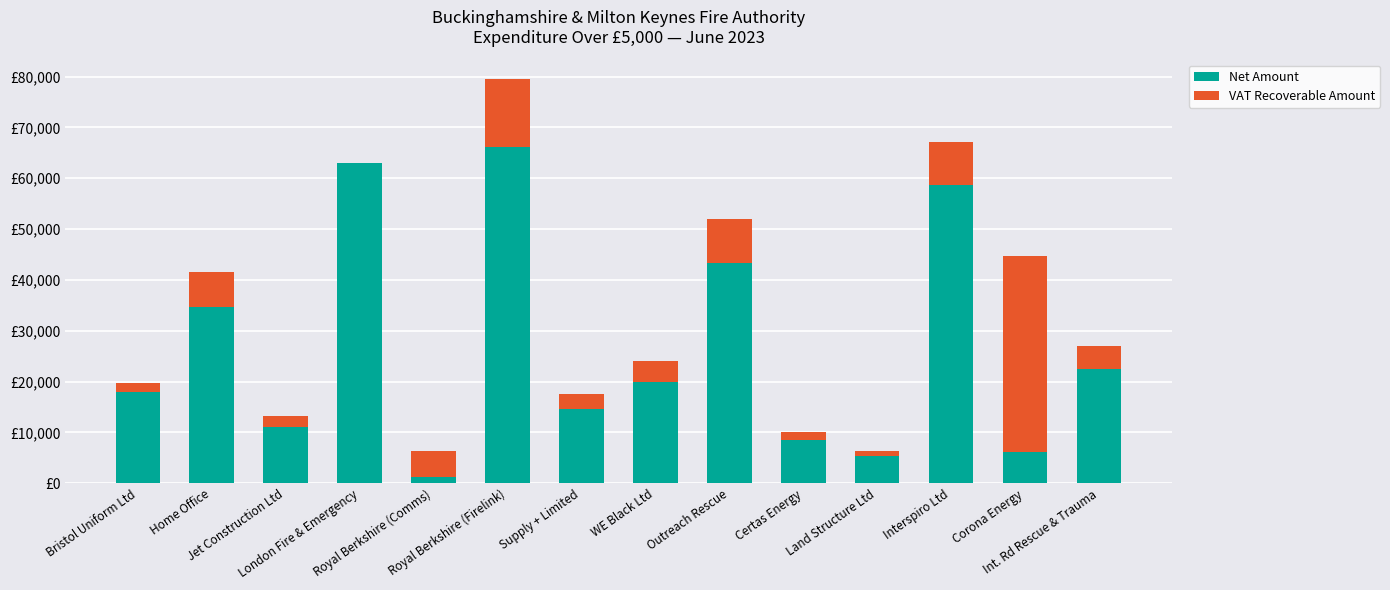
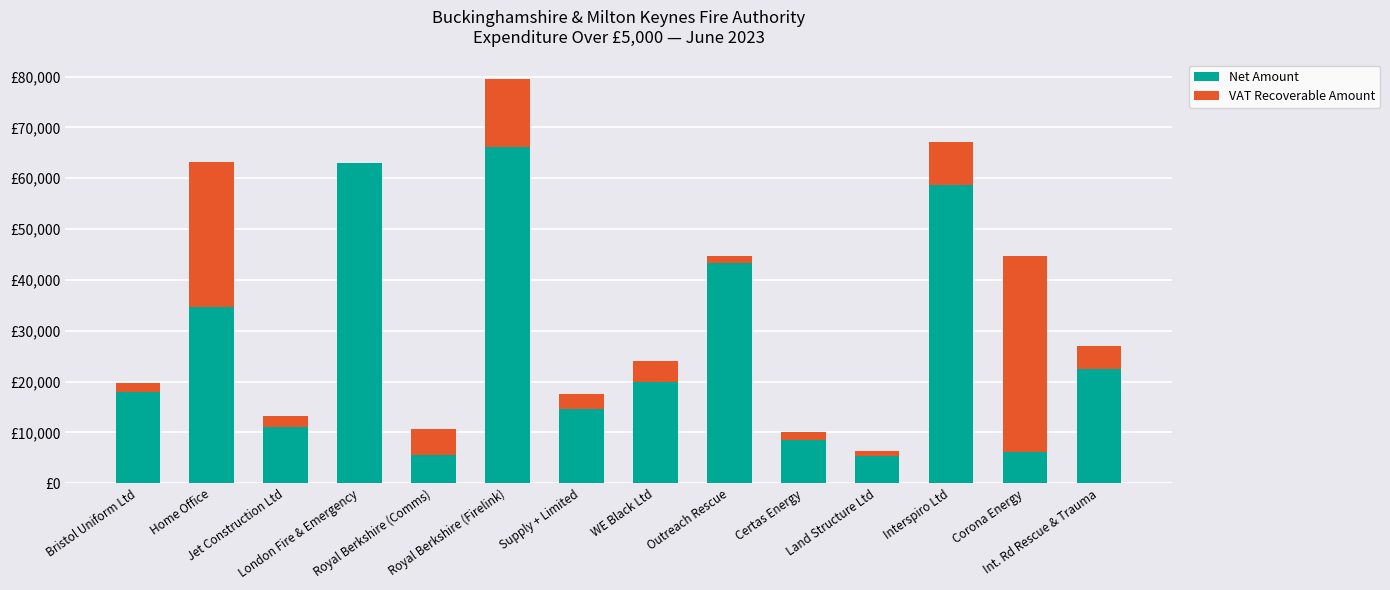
  {
    "Net Amount": {
      "Bristol Uniform Ltd": "£18,000",
      "Home Office": "£35,000",
      "Jet Construction Ltd": "£11,000",
      "London Fire & Emergency": "£63,000",
-     "Royal Berkshire (Comms)": "£1,000",
+     "Royal Berkshire (Comms)": "£6,000",
      "Royal Berkshire (Firelink)": "£66,000",
      "Supply + Limited": "£15,000",
      "WE Black Ltd": "£20,000",
      "Outreach Rescue": "£43,000",
      "Certas Energy": "£8,000",
      "Land Structure Ltd": "£5,000",
      "Interspiro Ltd": "£59,000",
      "Corona Energy": "£6,000",
      "Int. Rd Rescue & Trauma": "£22,000"
    },
    "VAT Recoverable Amount": {
      "Bristol Uniform Ltd": "£2,000",
-     "Home Office": "£7,000",
+     "Home Office": "£29,000",
      "Jet Construction Ltd": "£2,000",
      "London Fire & Emergency": "£0",
      "Royal Berkshire (Comms)": "£5,000",
      "Royal Berkshire (Firelink)": "£13,000",
      "Supply + Limited": "£3,000",
      "WE Black Ltd": "£4,000",
-     "Outreach Rescue": "£9,000",
+     "Outreach Rescue": "£1,000",
      "Certas Energy": "£2,000",
      "Land Structure Ltd": "£1,000",
      "Interspiro Ltd": "£8,000",
      "Corona Energy": "£38,000",
      "Int. Rd Rescue & Trauma": "£4,000"
    }
  }
